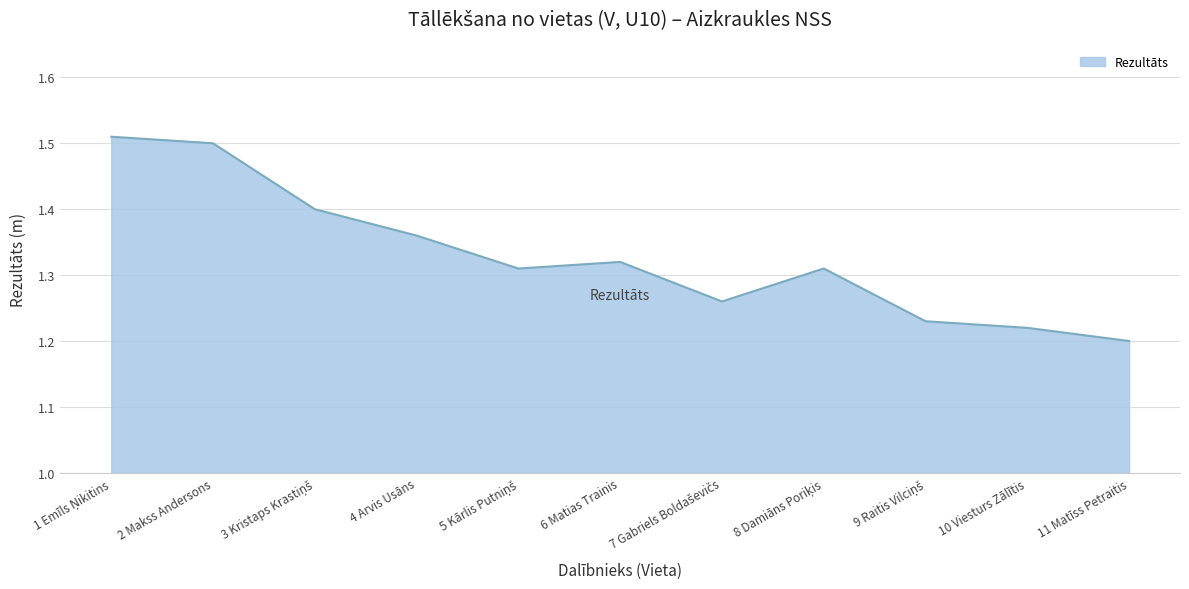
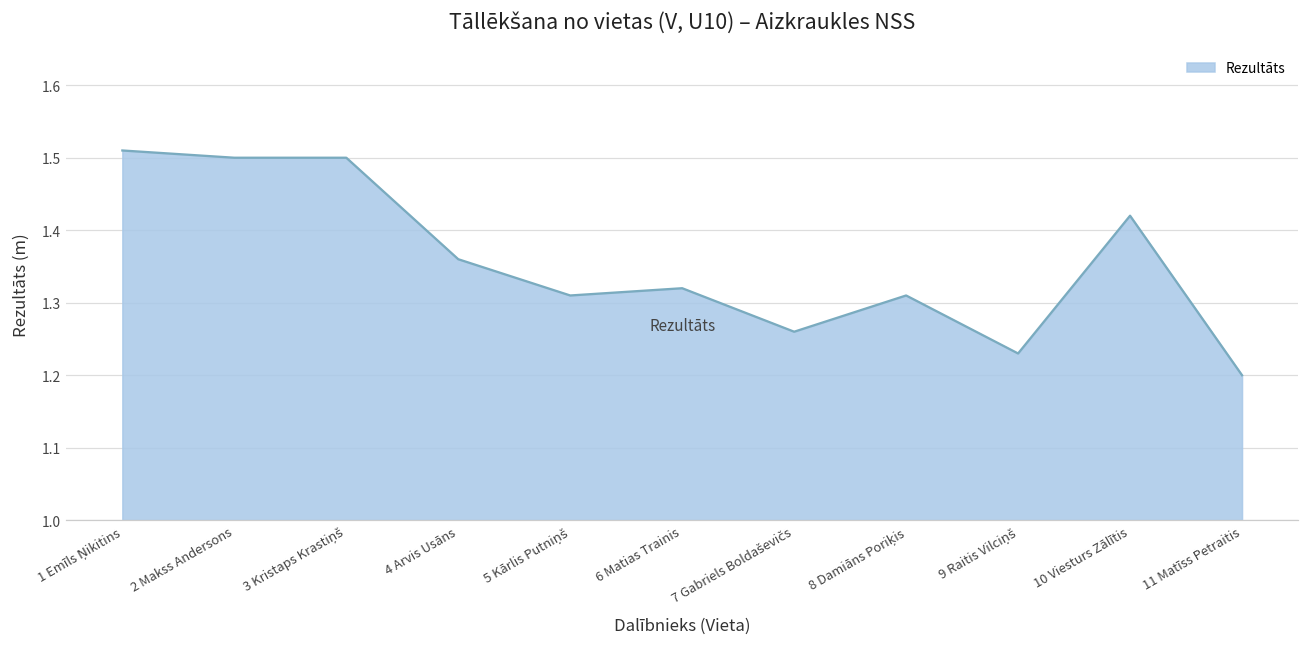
  {
    "1 Emīls Ņikitins": 1.51,
    "2 Makss Andersons": 1.50,
-   "3 Kristaps Krastiņš": 1.4,
+   "3 Kristaps Krastiņš": 1.5,
    "4 Arvis Usāns": 1.36,
    "5 Kārlis Putniņš": 1.31,
    "6 Matias Trainis": 1.32,
    "7 Gabriels Boldaševičs": 1.26,
    "8 Damiāns Poriķis": 1.31,
    "9 Raitis Vilciņš": 1.23,
-   "10 Viesturs Zālītis": 1.22,
+   "10 Viesturs Zālītis": 1.42,
    "11 Matīss Petraitis": 1.20
  }
